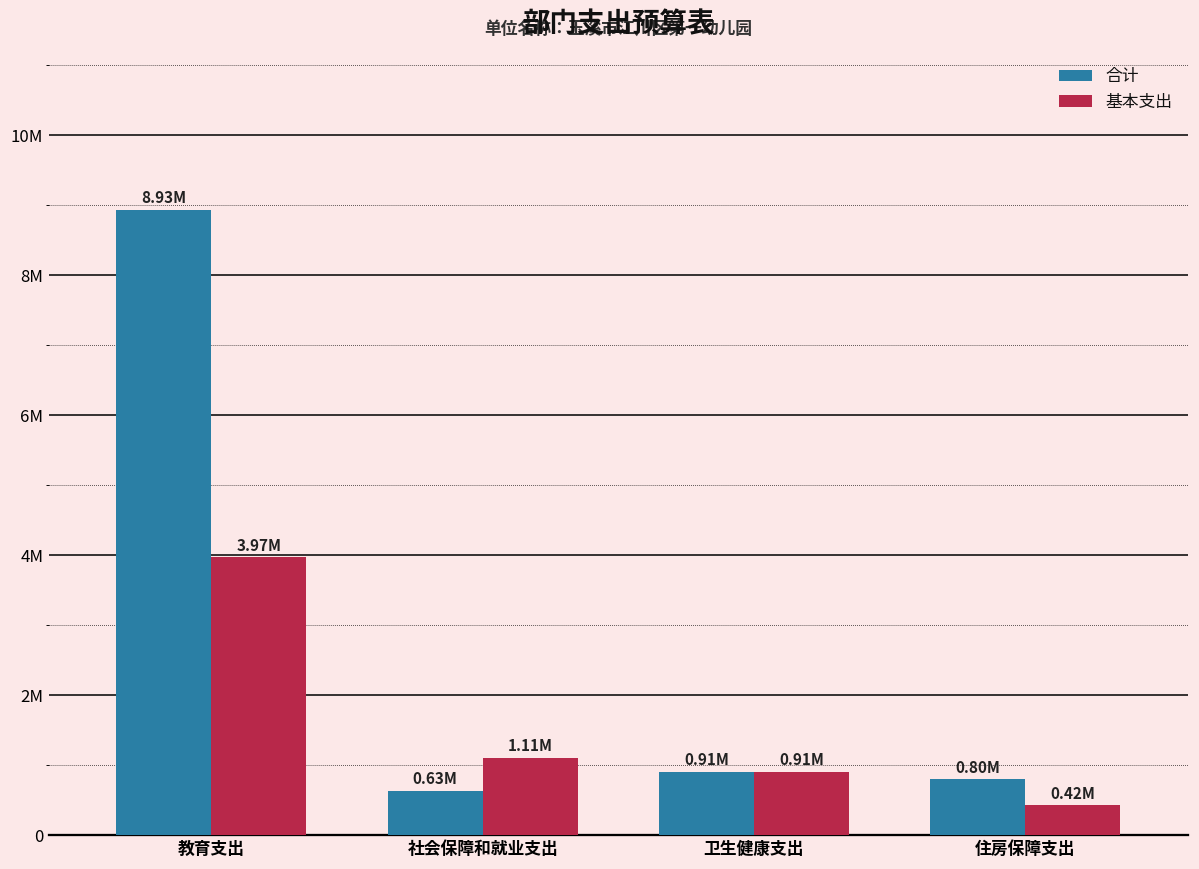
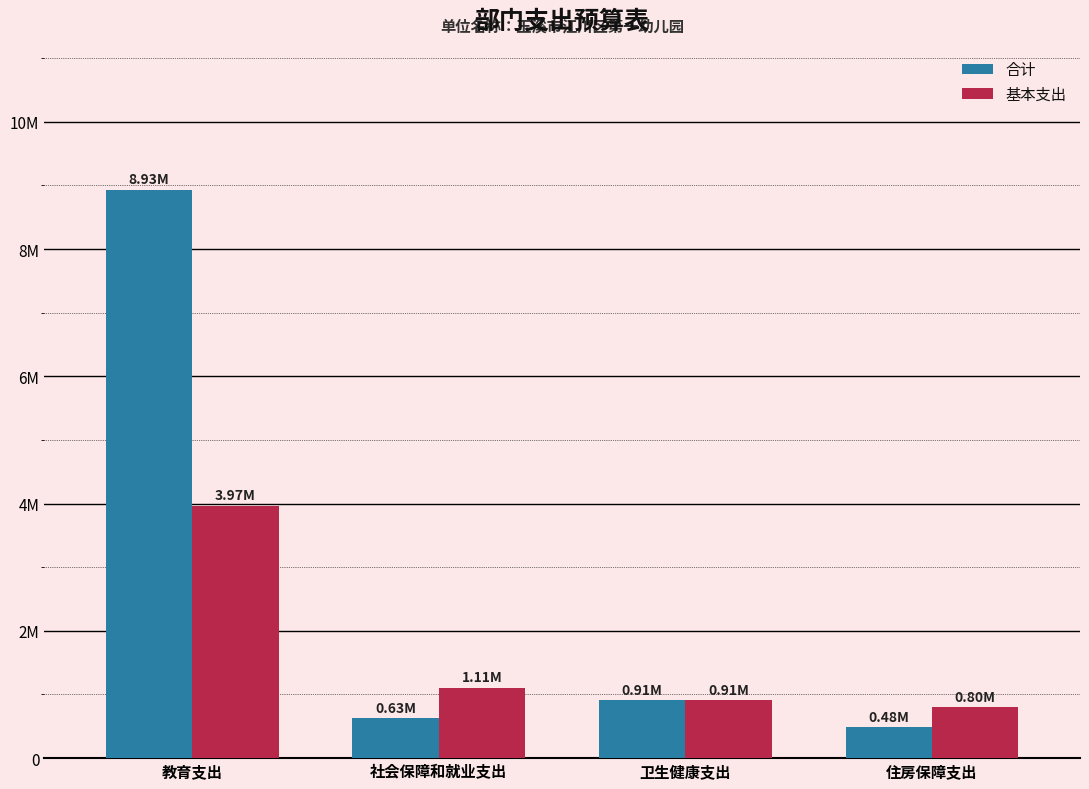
  {
    "合计": {
      "教育支出": "8.93M",
      "社会保障和就业支出": "0.63M",
      "卫生健康支出": "0.91M",
-     "住房保障支出": "0.80M"
+     "住房保障支出": "0.48M"
    },
    "基本支出": {
      "教育支出": "3.97M",
      "社会保障和就业支出": "1.11M",
      "卫生健康支出": "0.91M",
-     "住房保障支出": "0.42M"
+     "住房保障支出": "0.80M"
    }
  }
